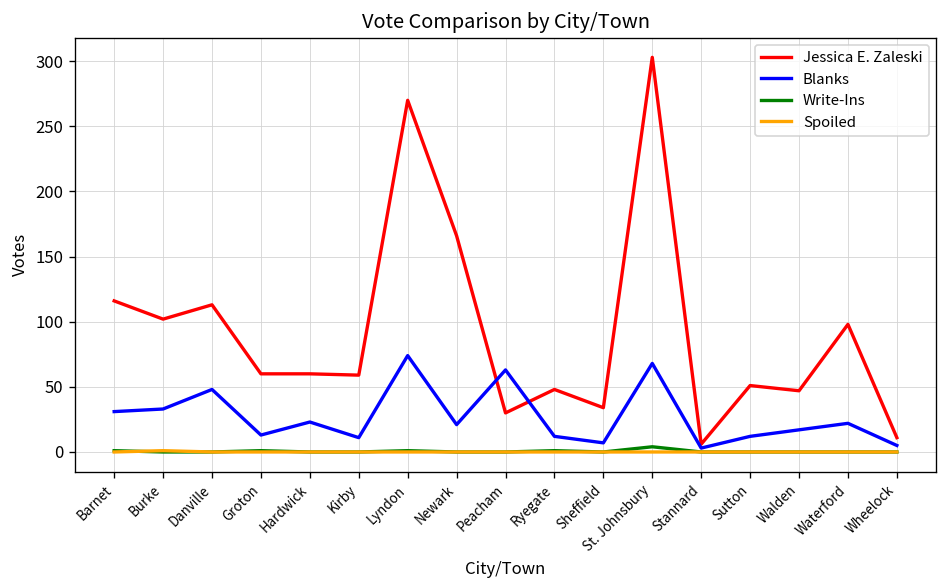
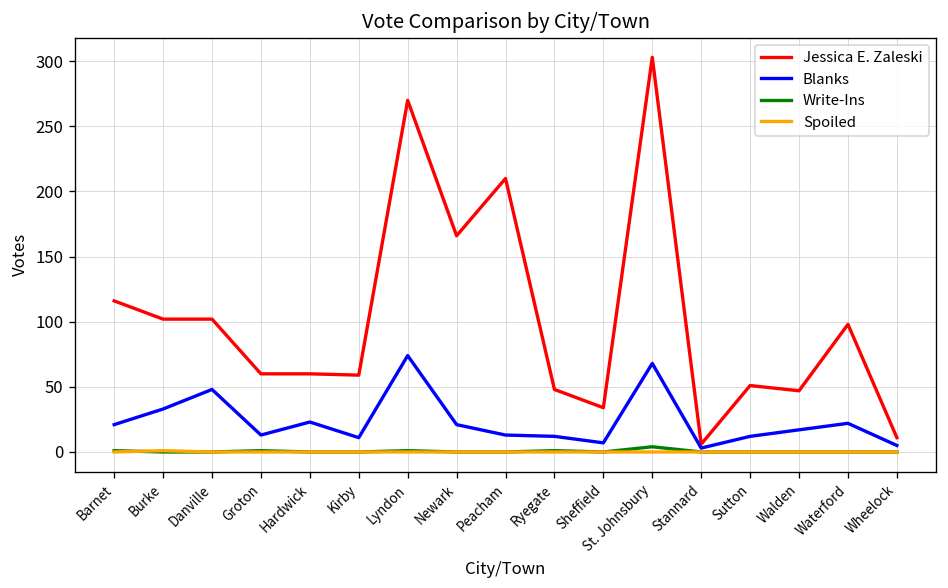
  {
    "Jessica E. Zaleski": {
      "Barnet": 116,
      "Burke": 102,
-     "Danville": 113,
+     "Danville": 102,
      "Groton": 60,
      "Hardwick": 60,
      "Kirby": 59,
      "Lyndon": 270,
      "Newark": 166,
-     "Peacham": 30,
+     "Peacham": 210,
      "Ryegate": 48,
      "Sheffield": 34,
      "St. Johnsbury": 303,
      "Stannard": 6,
      "Sutton": 51,
      "Walden": 47,
      "Waterford": 98,
      "Wheelock": 11
    },
    "Blanks": {
-     "Barnet": 31,
+     "Barnet": 21,
      "Burke": 33,
      "Danville": 48,
      "Groton": 13,
      "Hardwick": 23,
      "Kirby": 11,
      "Lyndon": 74,
      "Newark": 21,
-     "Peacham": 63,
+     "Peacham": 13,
      "Ryegate": 12,
      "Sheffield": 7,
      "St. Johnsbury": 68,
      "Stannard": 3,
      "Sutton": 12,
      "Walden": 17,
      "Waterford": 22,
      "Wheelock": 5
    },
    "Write-Ins": {
      "St. Johnsbury": 4
    },
    "Spoiled": {
      "St. Johnsbury": 0
    }
  }
